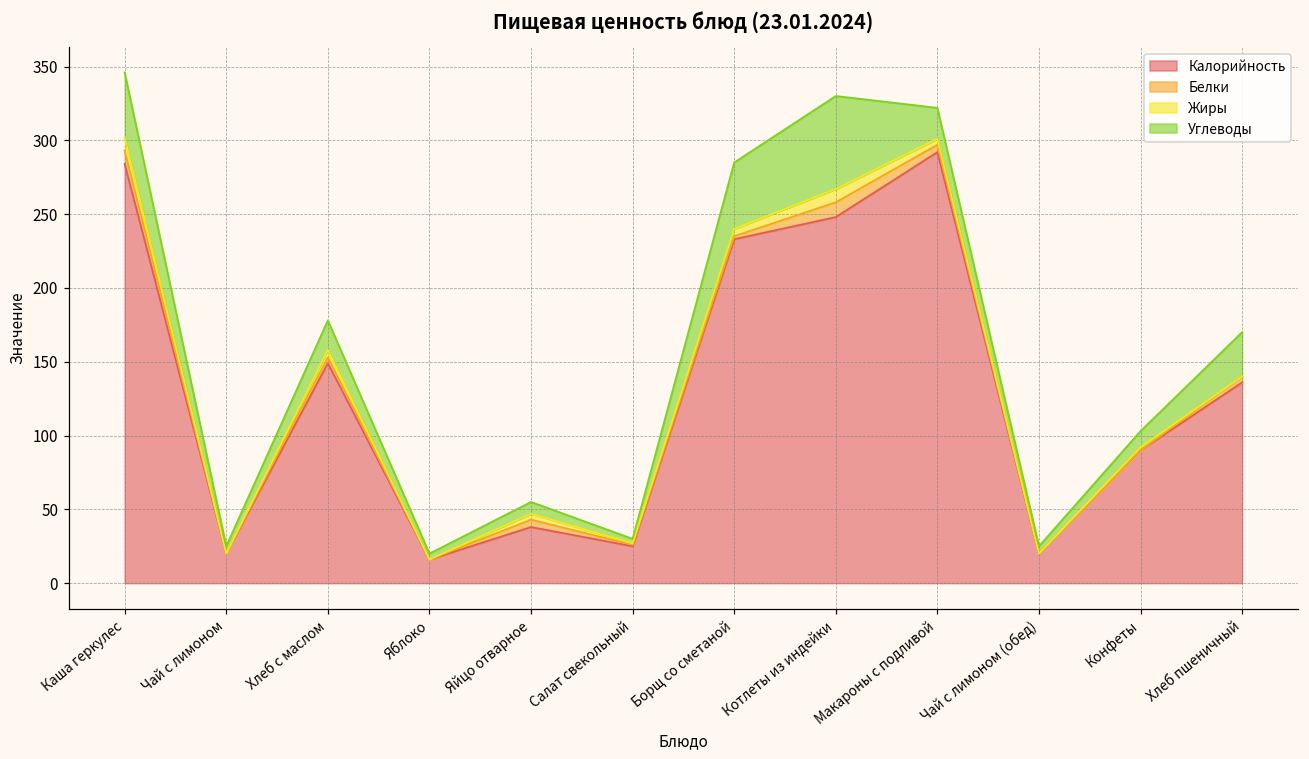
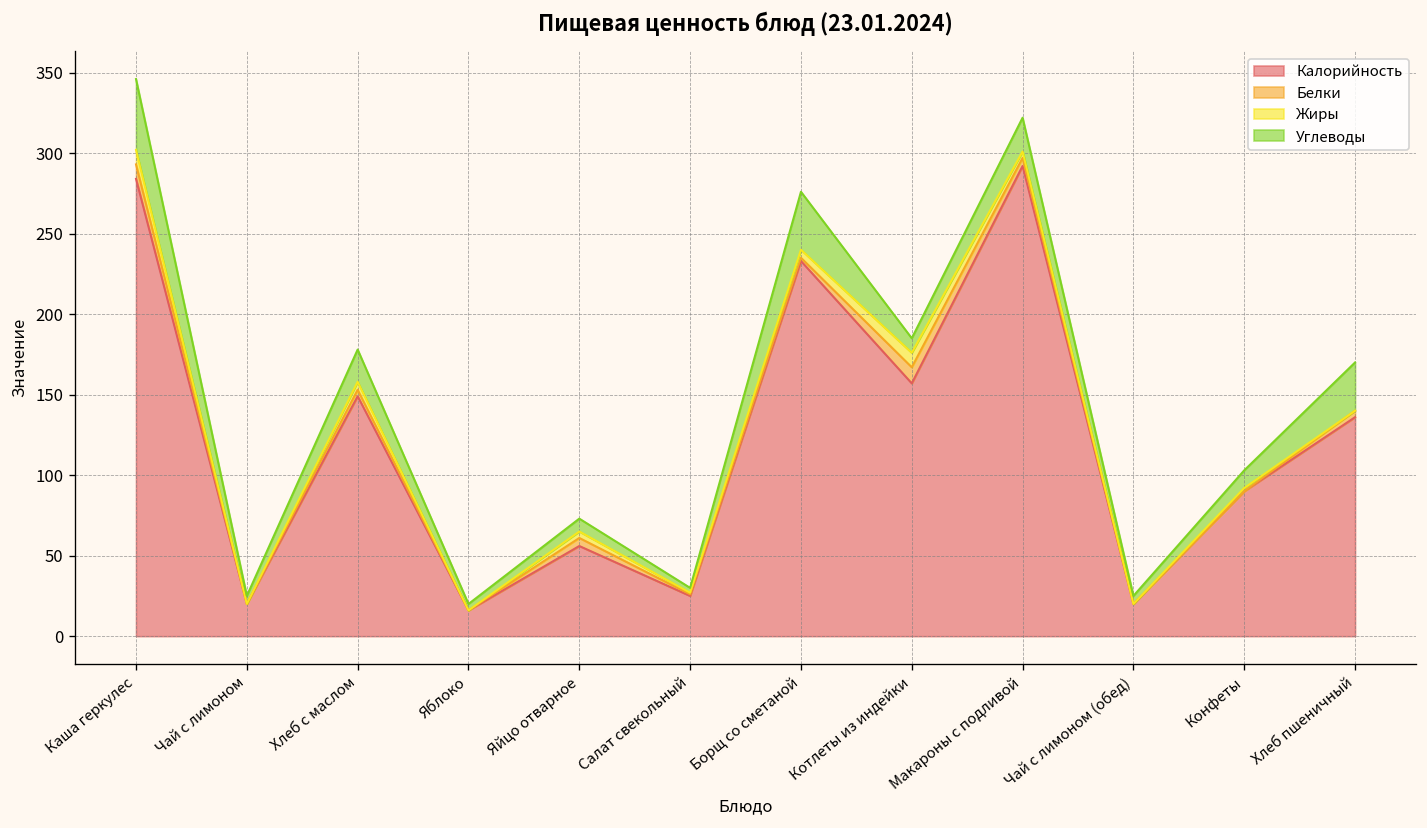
  {
    "Калорийность": {
      "Каша геркулес": 284,
      "Хлеб с маслом": 149,
-     "Яйцо отварное": 38,
+     "Яйцо отварное": 56,
      "Борщ со сметаной": 233,
-     "Котлеты из индейки": 248,
+     "Котлеты из индейки": 157,
      "Макароны с подливой": 292,
      "Хлеб пшеничный": 136
    },
    "Углеводы": {
      "Каша геркулес": 44,
      "Чай с лимоном": 5,
      "Хлеб с маслом": 20,
      "Яблоко": 4,
      "Яйцо отварное": 8,
      "Салат свекольный": 3,
-     "Борщ со сметаной": 45,
-     "Котлеты из индейки": 63,
+     "Борщ со сметаной": 36,
+     "Котлеты из индейки": 9,
      "Макароны с подливой": 21,
      "Чай с лимоном (обед)": 5,
      "Конфеты": 11,
      "Хлеб пшеничный": 30
    }
  }
